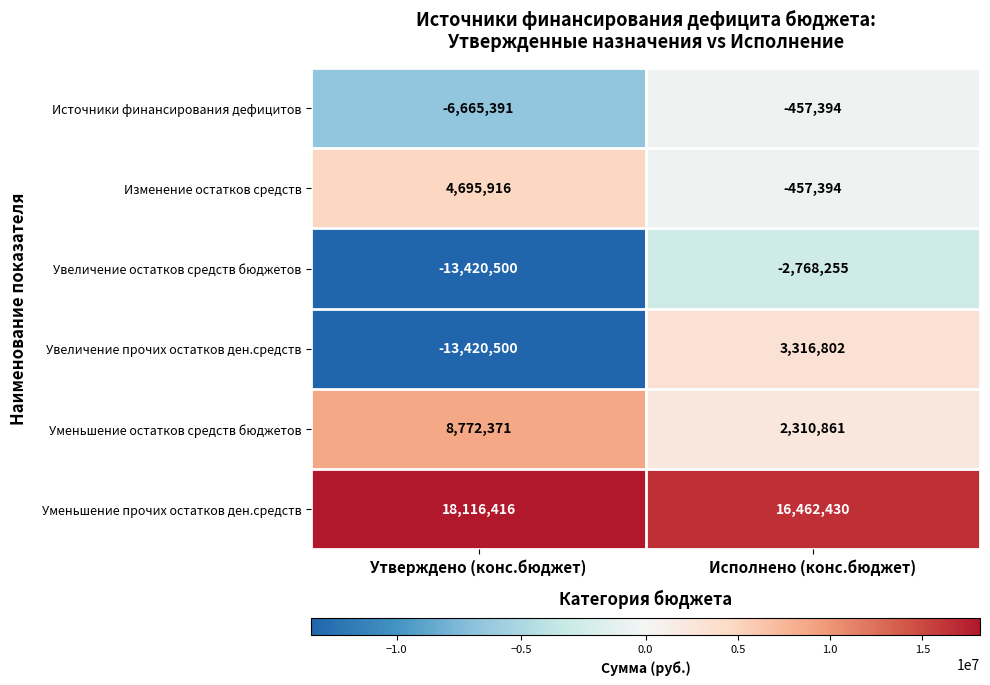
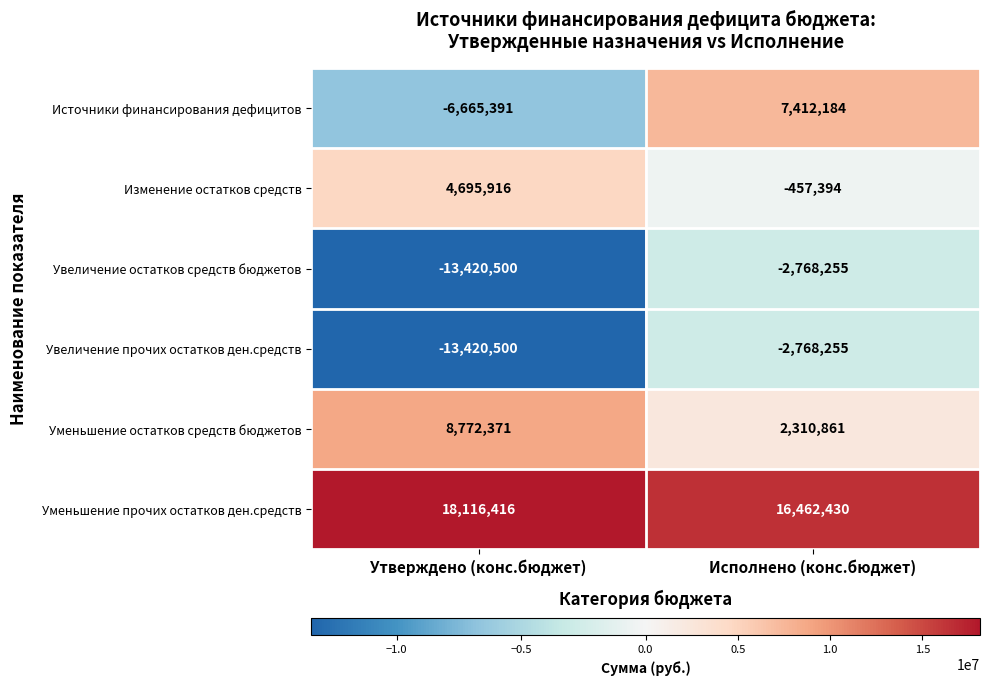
  {
    "Источники финансирования дефицитов": {
      "Утверждено (конс.бюджет)": "-6,665,391",
-     "Исполнено (конс.бюджет)": "-457,394"
+     "Исполнено (конс.бюджет)": "7,412,184"
    },
    "Изменение остатков средств": {
      "Утверждено (конс.бюджет)": "4,695,916",
      "Исполнено (конс.бюджет)": "-457,394"
    },
    "Увеличение остатков средств бюджетов": {
      "Утверждено (конс.бюджет)": "-13,420,500",
      "Исполнено (конс.бюджет)": "-2,768,255"
    },
    "Увеличение прочих остатков ден.средств": {
      "Утверждено (конс.бюджет)": "-13,420,500",
-     "Исполнено (конс.бюджет)": "3,316,802"
+     "Исполнено (конс.бюджет)": "-2,768,255"
    },
    "Уменьшение остатков средств бюджетов": {
      "Утверждено (конс.бюджет)": "8,772,371",
      "Исполнено (конс.бюджет)": "2,310,861"
    },
    "Уменьшение прочих остатков ден.средств": {
      "Утверждено (конс.бюджет)": "18,116,416",
      "Исполнено (конс.бюджет)": "16,462,430"
    }
  }
